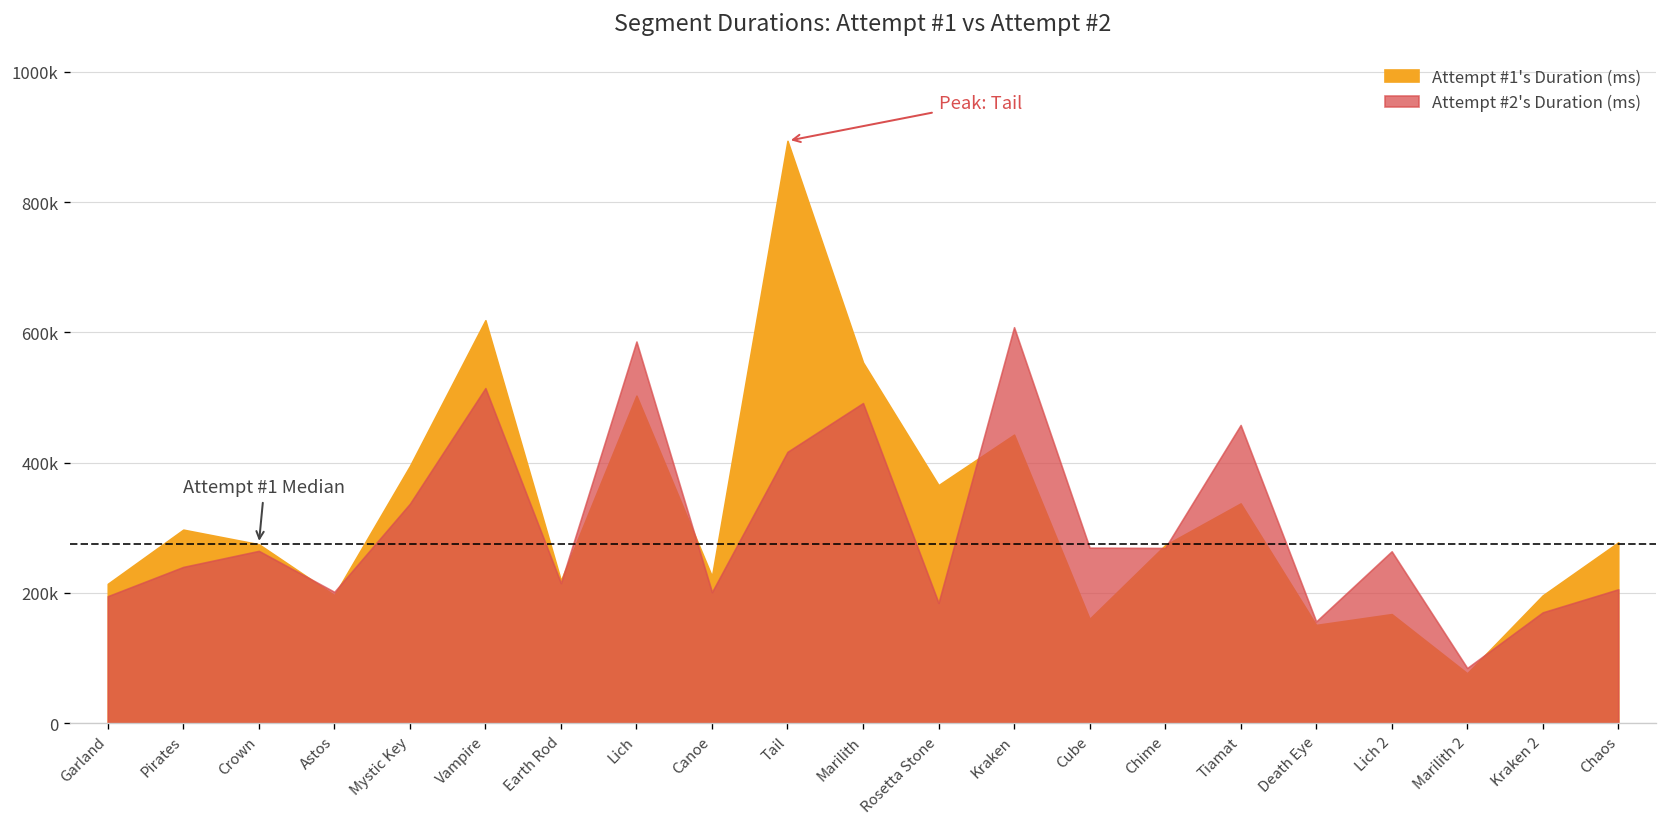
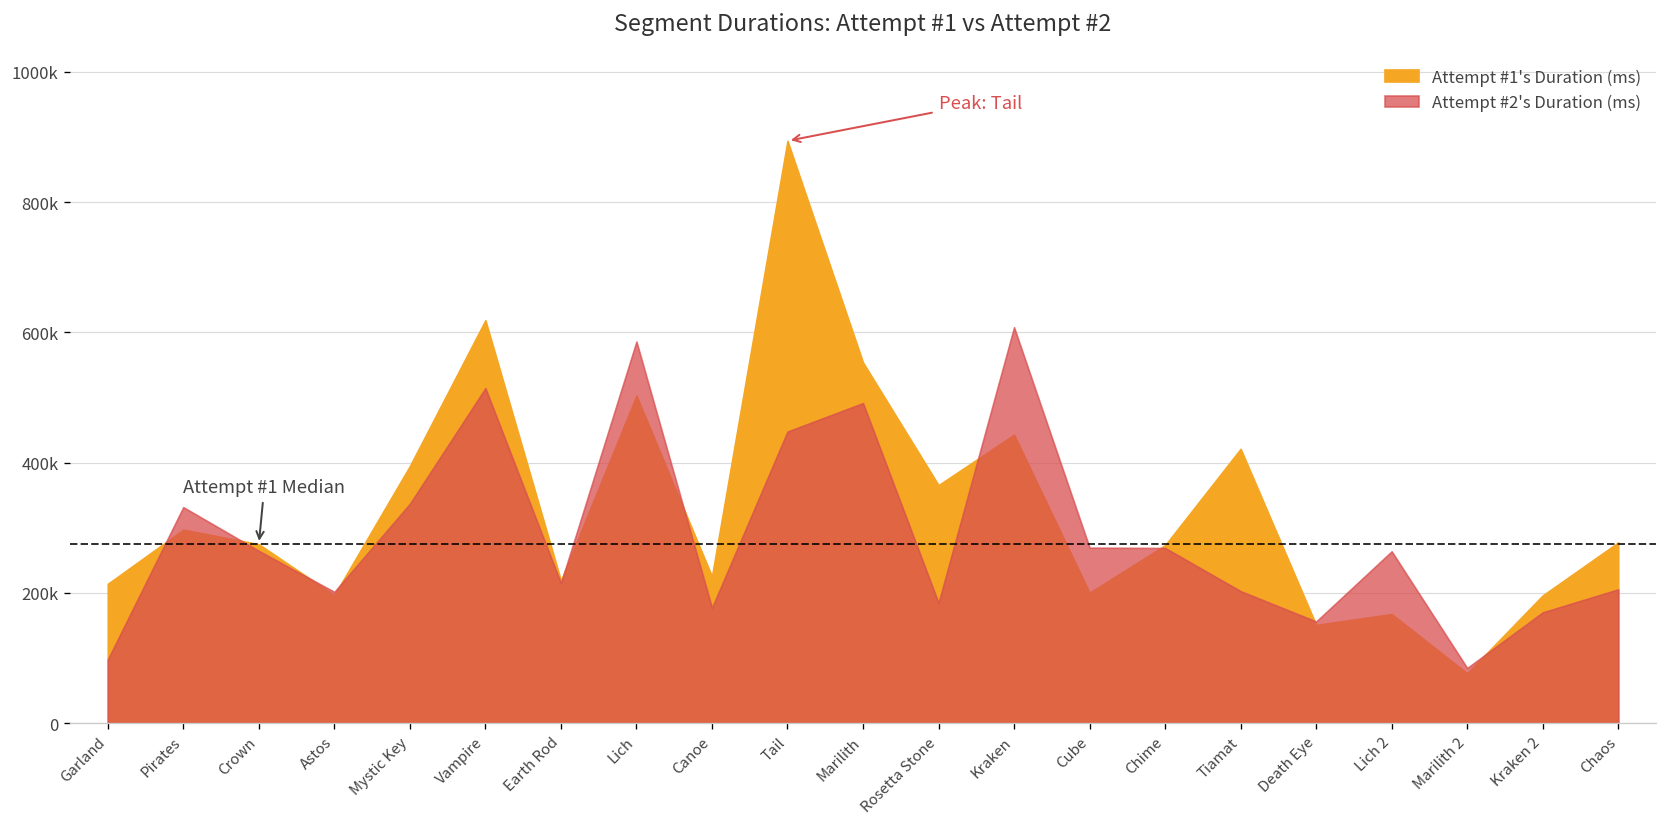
  {
    "Attempt #1's Duration (ms)": {
      "Garland": 210000,
      "Crown": 270000,
      "Astos": 200000,
      "Mystic Key": 390000,
      "Vampire": 620000,
      "Lich": 500000,
      "Canoe": 230000,
      "Tail": 890000,
      "Marilith": 550000,
      "Rosetta Stone": 370000,
      "Kraken": 440000,
-     "Cube": 160000,
-     "Tiamat": 340000,
+     "Cube": 200000,
+     "Tiamat": 420000,
      "Death Eye": 150000,
      "Lich 2": 170000,
      "Marilith 2": 80000,
      "Kraken 2": 200000,
      "Chaos": 280000
    },
    "Attempt #2's Duration (ms)": {
-     "Garland": 190000,
-     "Pirates": 240000,
+     "Garland": 100000,
+     "Pirates": 330000,
      "Crown": 260000,
      "Astos": 200000,
      "Mystic Key": 340000,
      "Vampire": 510000,
      "Lich": 590000,
-     "Canoe": 200000,
-     "Tail": 420000,
+     "Canoe": 180000,
+     "Tail": 450000,
      "Marilith": 490000,
      "Rosetta Stone": 180000,
      "Kraken": 610000,
      "Cube": 270000,
-     "Tiamat": 460000,
+     "Tiamat": 200000,
      "Death Eye": 160000,
      "Lich 2": 260000,
      "Marilith 2": 80000,
      "Kraken 2": 170000,
      "Chaos": 210000
    }
  }
